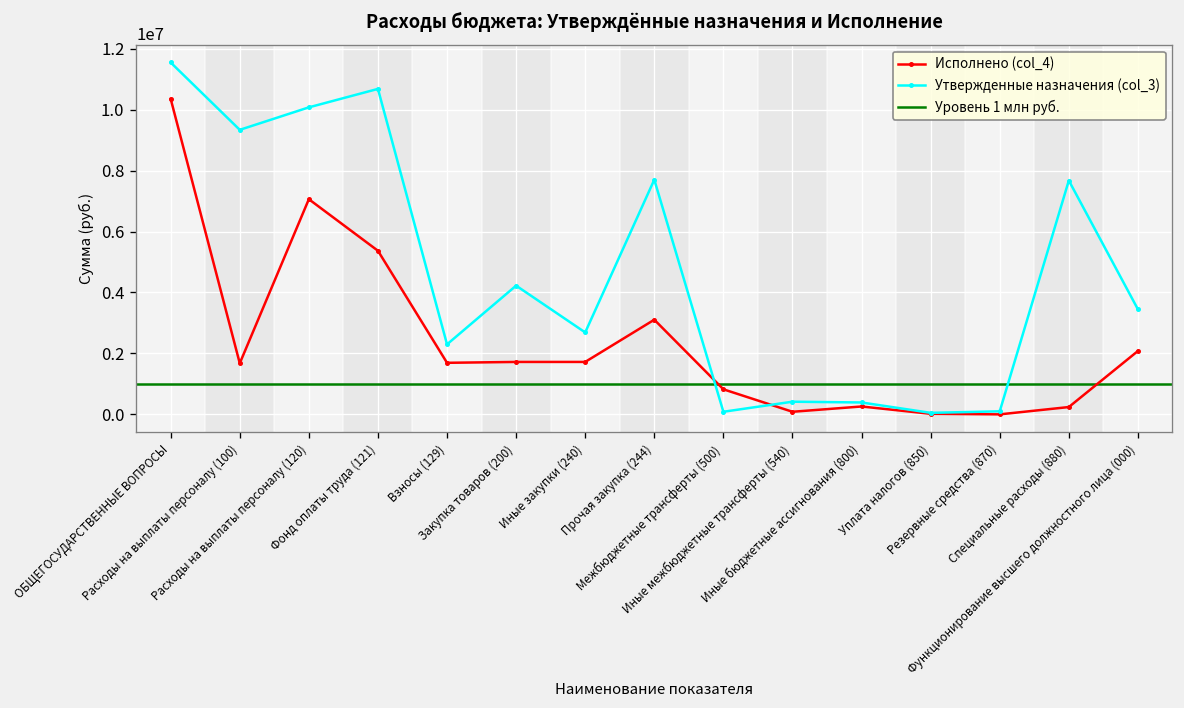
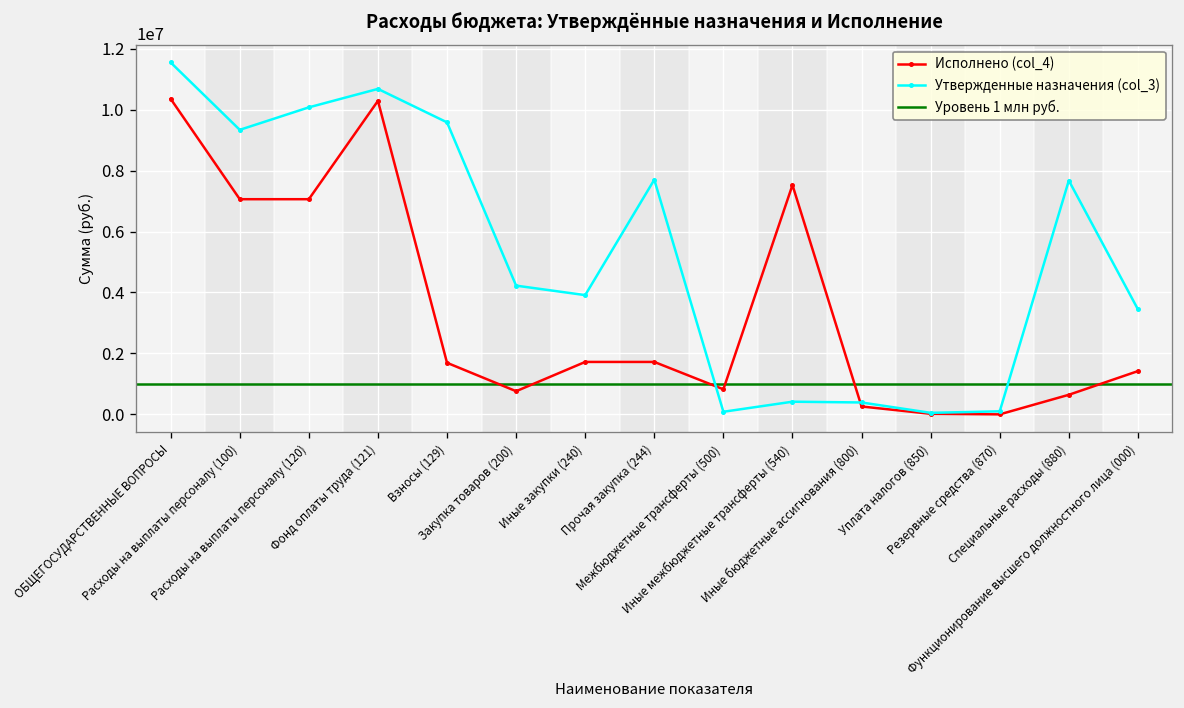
  {
    "Исполнено (col_4)": {
      "ОБЩЕГОСУДАРСТВЕННЫЕ ВОПРОСЫ": 10400000,
-     "Расходы на выплаты персоналу (100)": 1700000,
+     "Расходы на выплаты персоналу (100)": 7100000,
      "Расходы на выплаты персоналу (120)": 7100000,
-     "Фонд оплаты труда (121)": 5400000,
+     "Фонд оплаты труда (121)": 10300000,
      "Взносы (129)": 1700000,
-     "Закупка товаров (200)": 1700000,
+     "Закупка товаров (200)": 800000,
      "Иные закупки (240)": 1700000,
-     "Прочая закупка (244)": 3100000,
+     "Прочая закупка (244)": 1700000,
      "Межбюджетные трансферты (500)": 800000,
-     "Иные межбюджетные трансферты (540)": 100000,
+     "Иные межбюджетные трансферты (540)": 7500000,
      "Иные бюджетные ассигнования (800)": 300000,
-     "Специальные расходы (880)": 200000,
-     "Функционирование высшего должностного лица (000)": 2100000
+     "Специальные расходы (880)": 600000,
+     "Функционирование высшего должностного лица (000)": 1400000
    },
    "Утвержденные назначения (col_3)": {
      "ОБЩЕГОСУДАРСТВЕННЫЕ ВОПРОСЫ": 11500000,
      "Расходы на выплаты персоналу (100)": 9300000,
      "Расходы на выплаты персоналу (120)": 10100000,
      "Фонд оплаты труда (121)": 10700000,
-     "Взносы (129)": 2300000,
+     "Взносы (129)": 9600000,
      "Закупка товаров (200)": 4200000,
-     "Иные закупки (240)": 2700000,
+     "Иные закупки (240)": 3900000,
      "Прочая закупка (244)": 7700000,
      "Межбюджетные трансферты (500)": 100000,
      "Иные межбюджетные трансферты (540)": 400000,
      "Иные бюджетные ассигнования (800)": 400000,
      "Специальные расходы (880)": 7700000,
      "Функционирование высшего должностного лица (000)": 3400000
    }
  }
